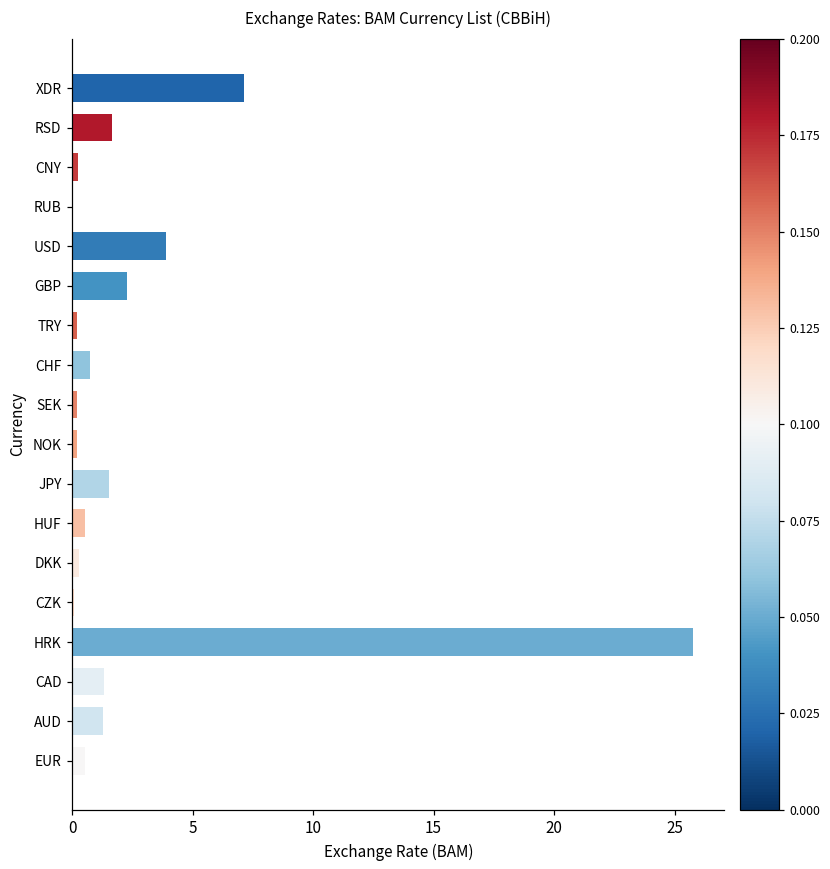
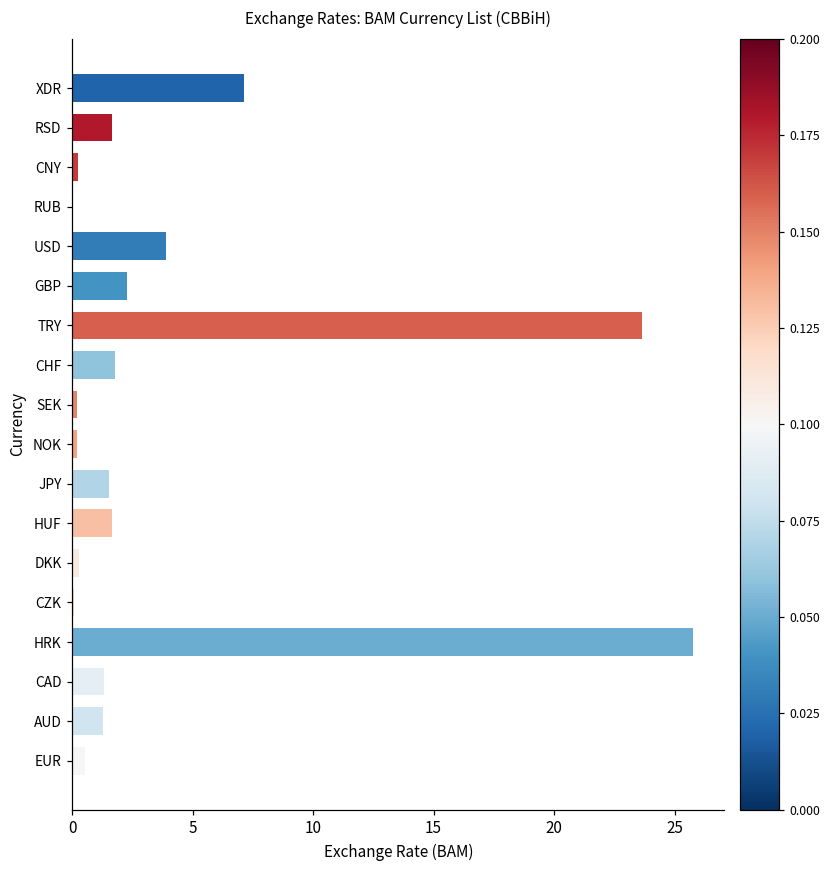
  {
    "XDR": 7.1,
    "RSD": 1.7,
    "CNY": 0.3,
    "USD": 3.9,
    "GBP": 2.3,
-   "TRY": 0.2,
-   "CHF": 0.7,
+   "TRY": 23.7,
+   "CHF": 1.8,
    "SEK": 0.2,
    "NOK": 0.2,
    "JPY": 1.5,
-   "HUF": 0.5,
+   "HUF": 1.7,
    "DKK": 0.3,
    "HRK": 25.8,
    "CAD": 1.3,
    "AUD": 1.3,
    "EUR": 0.5
  }
